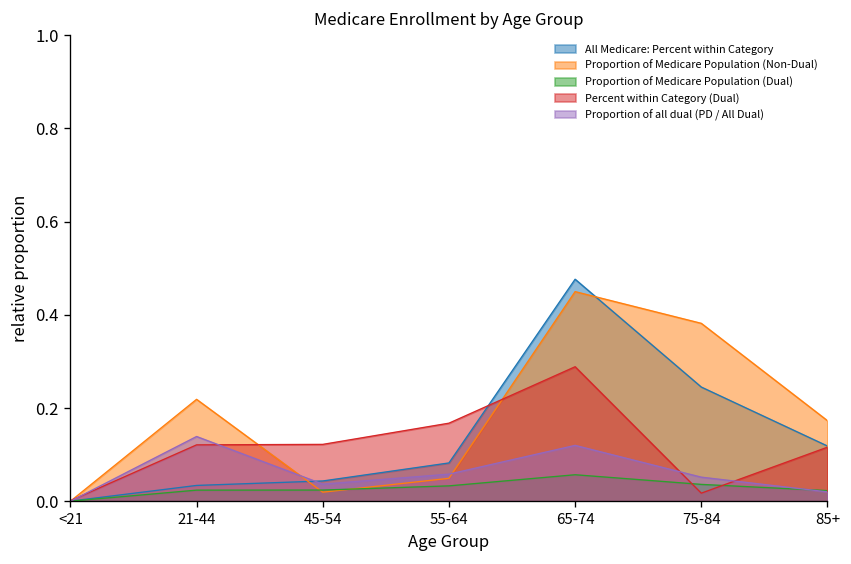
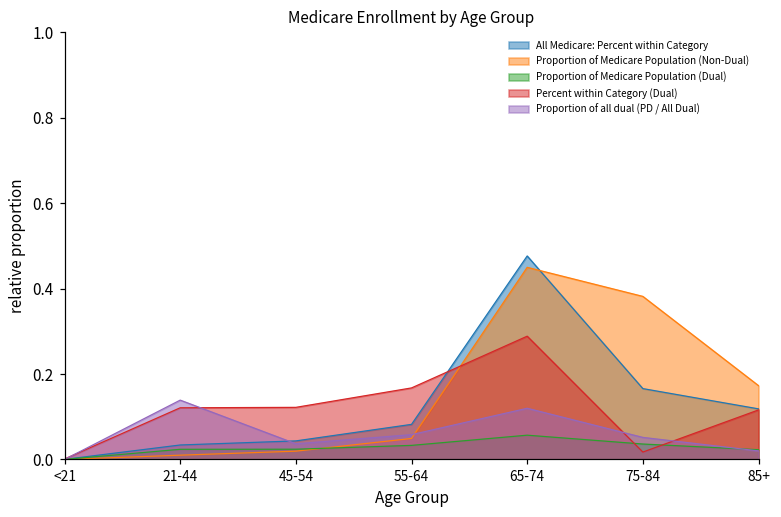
  {
    "All Medicare: Percent within Category": {
      "21-44": 0.03,
      "45-54": 0.04,
      "55-64": 0.08,
      "65-74": 0.48,
-     "75-84": 0.25
+     "75-84": 0.17
    },
    "Proportion of Medicare Population (Non-Dual)": {
-     "21-44": 0.22,
+     "21-44": 0.01,
      "55-64": 0.05,
      "65-74": 0.45,
      "75-84": 0.38,
      "85+": 0.17
    },
    "Proportion of Medicare Population (Dual)": {
      "21-44": 0.02,
      "55-64": 0.03,
      "65-74": 0.06,
      "75-84": 0.04
    },
    "Percent within Category (Dual)": {
      "21-44": 0.12,
      "45-54": 0.12,
      "55-64": 0.17,
      "65-74": 0.29,
      "75-84": 0.02
    },
    "Proportion of all dual (PD / All Dual)": {
      "21-44": 0.14,
      "45-54": 0.04,
      "55-64": 0.06,
      "65-74": 0.12,
      "75-84": 0.05
    }
  }
